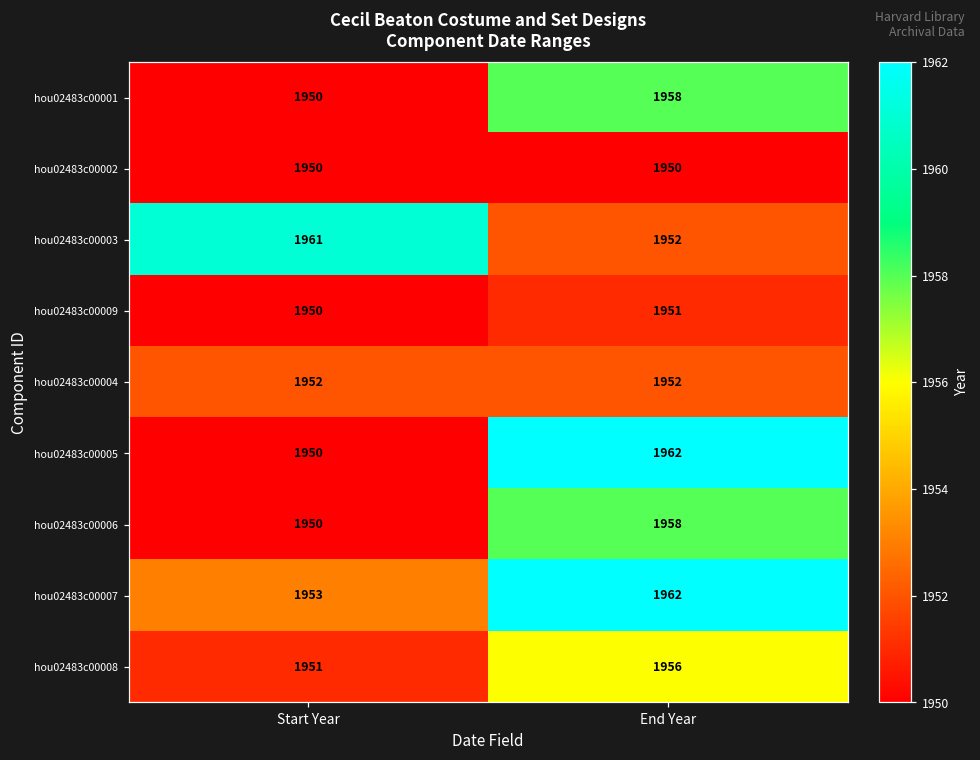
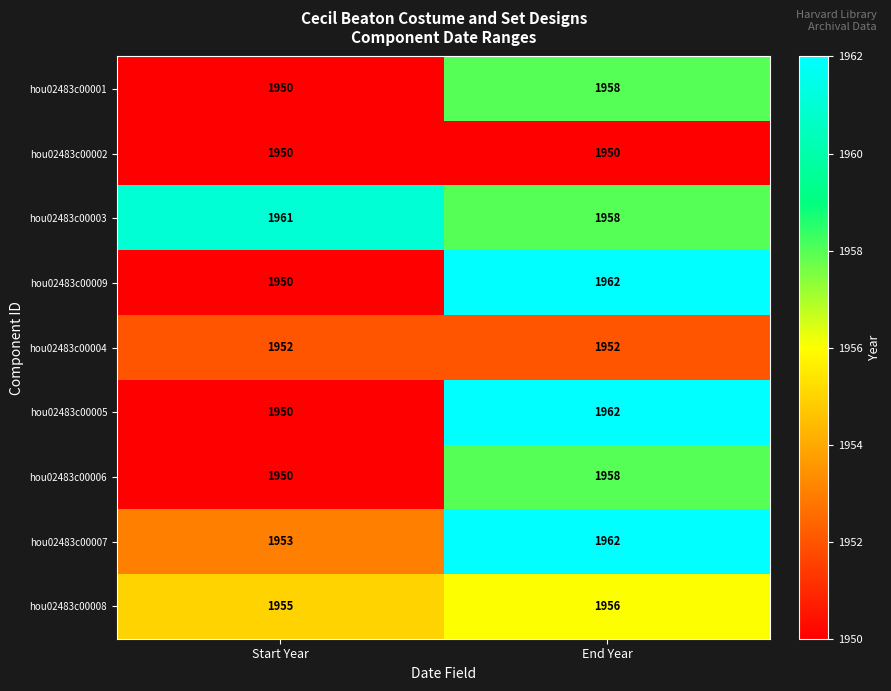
  {
    "hou02483c00001": {
      "Start Year": 1950,
      "End Year": 1958
    },
    "hou02483c00002": {
      "Start Year": 1950,
      "End Year": 1950
    },
    "hou02483c00003": {
      "Start Year": 1961,
-     "End Year": 1952
+     "End Year": 1958
    },
    "hou02483c00009": {
      "Start Year": 1950,
-     "End Year": 1951
+     "End Year": 1962
    },
    "hou02483c00004": {
      "Start Year": 1952,
      "End Year": 1952
    },
    "hou02483c00005": {
      "Start Year": 1950,
      "End Year": 1962
    },
    "hou02483c00006": {
      "Start Year": 1950,
      "End Year": 1958
    },
    "hou02483c00007": {
      "Start Year": 1953,
      "End Year": 1962
    },
    "hou02483c00008": {
-     "Start Year": 1951,
+     "Start Year": 1955,
      "End Year": 1956
    }
  }
